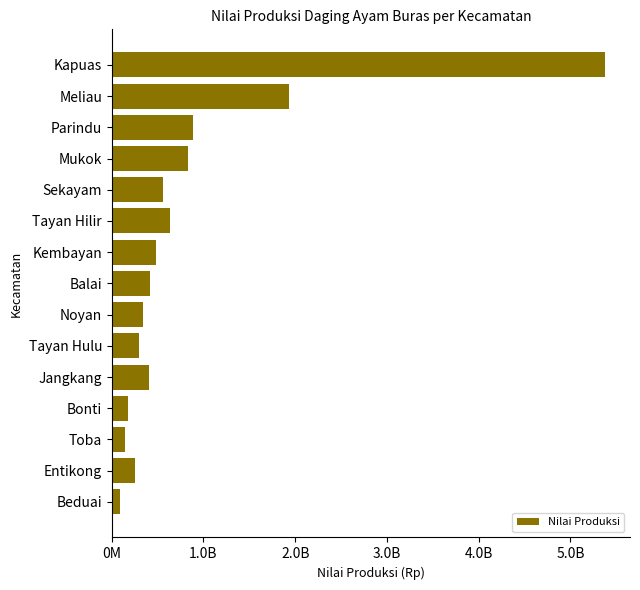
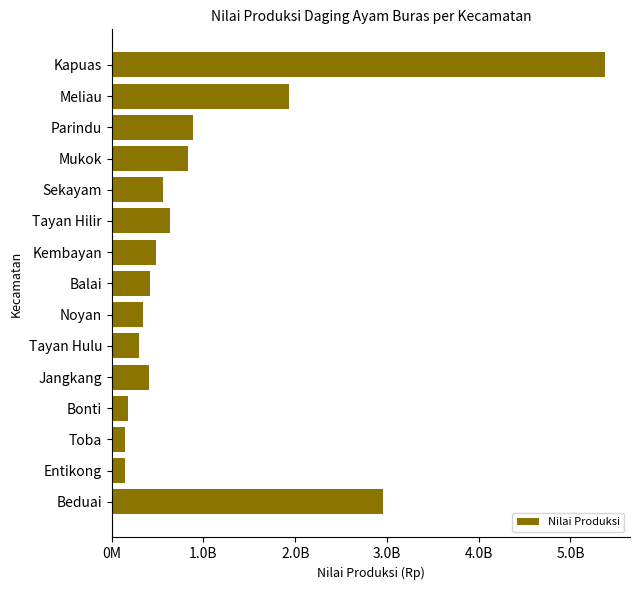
  {
    "Kapuas": 5400000000,
    "Meliau": 1900000000,
    "Parindu": 900000000,
    "Mukok": 800000000,
    "Sekayam": 600000000,
    "Tayan Hilir": 600000000,
    "Kembayan": 500000000,
    "Balai": 400000000,
    "Noyan": 300000000,
    "Tayan Hulu": 300000000,
    "Jangkang": 400000000,
    "Bonti": 200000000,
    "Toba": 100000000,
-   "Entikong": 300000000,
-   "Beduai": 100000000
+   "Entikong": 100000000,
+   "Beduai": 3000000000
  }
